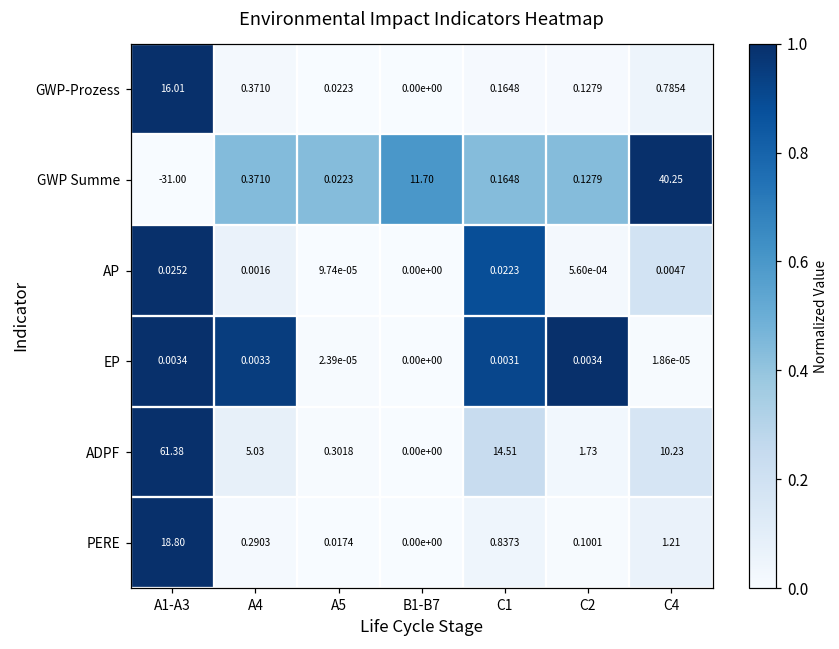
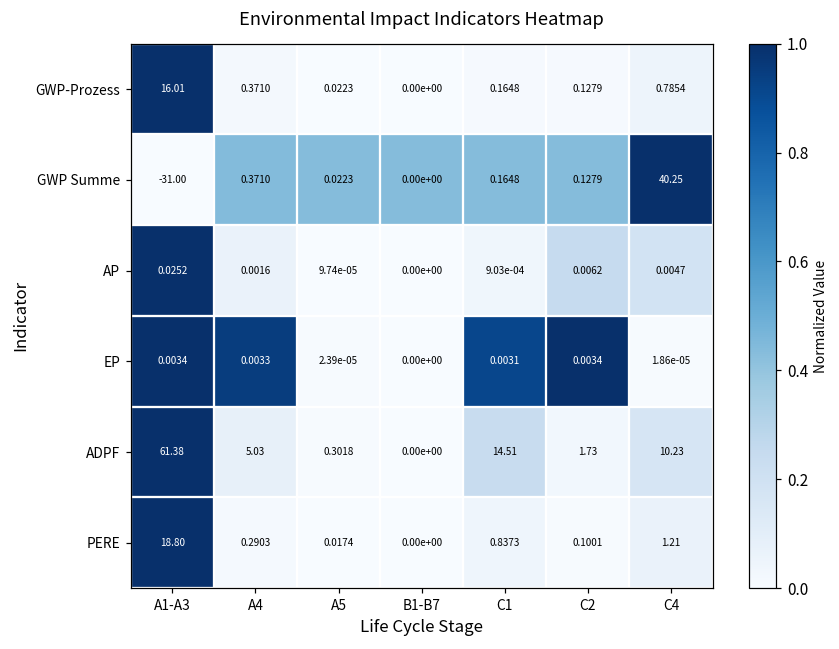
  {
    "GWP-Prozess": {
      "A1-A3": "16.01",
      "A4": "0.3710",
      "A5": "0.0223",
      "B1-B7": "0.00e+00",
      "C1": "0.1648",
      "C2": "0.1279",
      "C4": "0.7854"
    },
    "GWP Summe": {
      "A1-A3": "-31.00",
      "A4": "0.3710",
      "A5": "0.0223",
-     "B1-B7": "11.70",
+     "B1-B7": "0.00e+00",
      "C1": "0.1648",
      "C2": "0.1279",
      "C4": "40.25"
    },
    "AP": {
      "A1-A3": "0.0252",
      "A4": "0.0016",
      "A5": "9.74e-05",
      "B1-B7": "0.00e+00",
-     "C1": "0.0223",
-     "C2": "5.60e-04",
+     "C1": "9.03e-04",
+     "C2": "0.0062",
      "C4": "0.0047"
    },
    "EP": {
      "A1-A3": "0.0034",
      "A4": "0.0033",
      "A5": "2.39e-05",
      "B1-B7": "0.00e+00",
      "C1": "0.0031",
      "C2": "0.0034",
      "C4": "1.86e-05"
    },
    "ADPF": {
      "A1-A3": "61.38",
      "A4": "5.03",
      "A5": "0.3018",
      "B1-B7": "0.00e+00",
      "C1": "14.51",
      "C2": "1.73",
      "C4": "10.23"
    },
    "PERE": {
      "A1-A3": "18.80",
      "A4": "0.2903",
      "A5": "0.0174",
      "B1-B7": "0.00e+00",
      "C1": "0.8373",
      "C2": "0.1001",
      "C4": "1.21"
    }
  }
